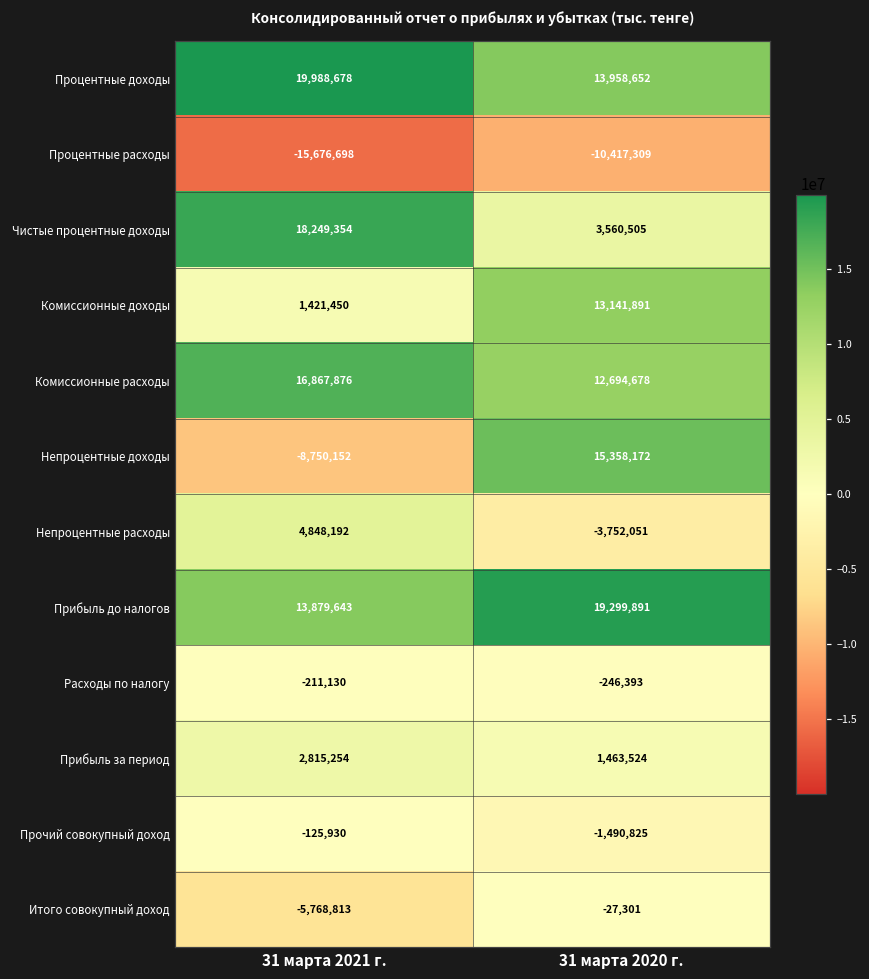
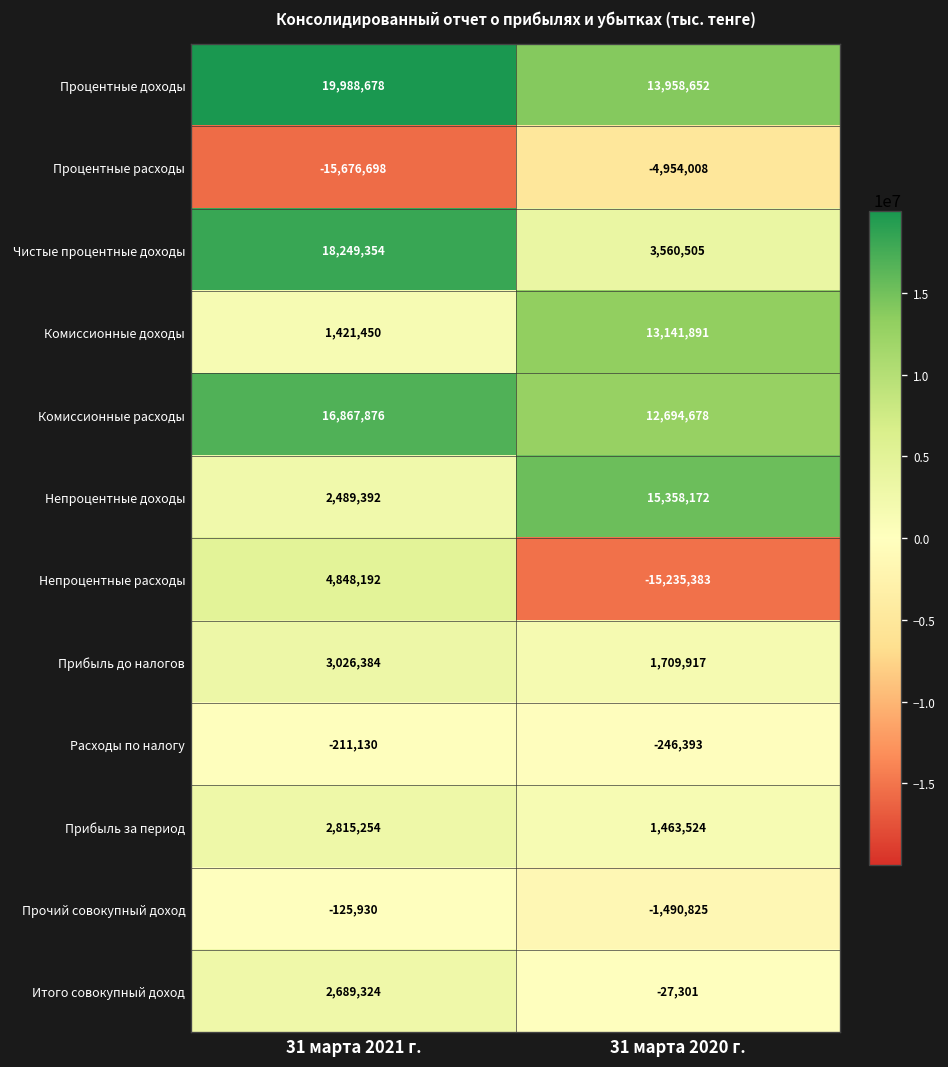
  {
    "Процентные доходы": {
      "31 марта 2021 г.": "19,988,678",
      "31 марта 2020 г.": "13,958,652"
    },
    "Процентные расходы": {
      "31 марта 2021 г.": "-15,676,698",
-     "31 марта 2020 г.": "-10,417,309"
+     "31 марта 2020 г.": "-4,954,008"
    },
    "Чистые процентные доходы": {
      "31 марта 2021 г.": "18,249,354",
      "31 марта 2020 г.": "3,560,505"
    },
    "Комиссионные доходы": {
      "31 марта 2021 г.": "1,421,450",
      "31 марта 2020 г.": "13,141,891"
    },
    "Комиссионные расходы": {
      "31 марта 2021 г.": "16,867,876",
      "31 марта 2020 г.": "12,694,678"
    },
    "Непроцентные доходы": {
-     "31 марта 2021 г.": "-8,750,152",
+     "31 марта 2021 г.": "2,489,392",
      "31 марта 2020 г.": "15,358,172"
    },
    "Непроцентные расходы": {
      "31 марта 2021 г.": "4,848,192",
-     "31 марта 2020 г.": "-3,752,051"
+     "31 марта 2020 г.": "-15,235,383"
    },
    "Прибыль до налогов": {
-     "31 марта 2021 г.": "13,879,643",
-     "31 марта 2020 г.": "19,299,891"
+     "31 марта 2021 г.": "3,026,384",
+     "31 марта 2020 г.": "1,709,917"
    },
    "Расходы по налогу": {
      "31 марта 2021 г.": "-211,130",
      "31 марта 2020 г.": "-246,393"
    },
    "Прибыль за период": {
      "31 марта 2021 г.": "2,815,254",
      "31 марта 2020 г.": "1,463,524"
    },
    "Прочий совокупный доход": {
      "31 марта 2021 г.": "-125,930",
      "31 марта 2020 г.": "-1,490,825"
    },
    "Итого совокупный доход": {
-     "31 марта 2021 г.": "-5,768,813",
+     "31 марта 2021 г.": "2,689,324",
      "31 марта 2020 г.": "-27,301"
    }
  }
